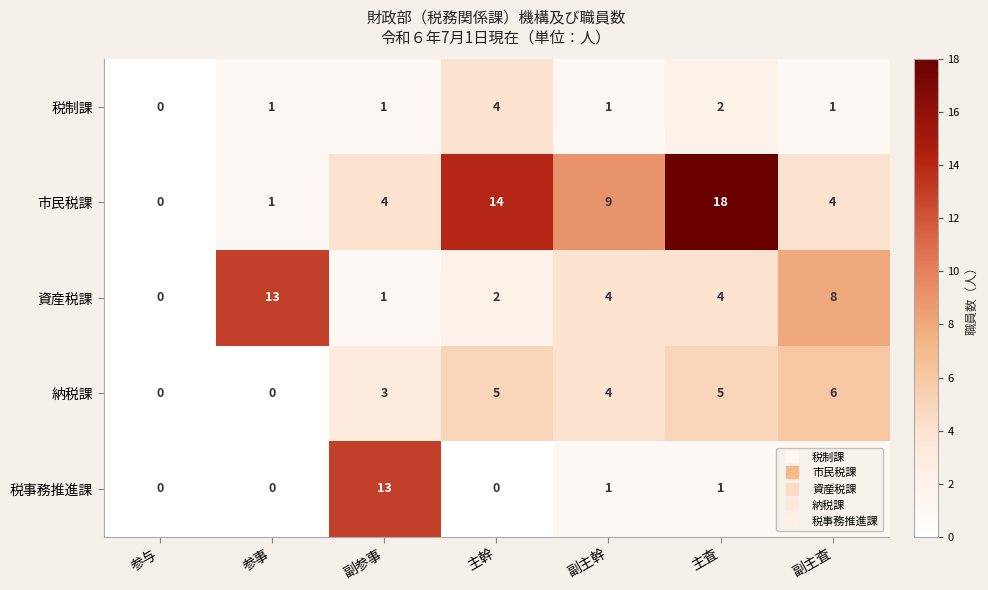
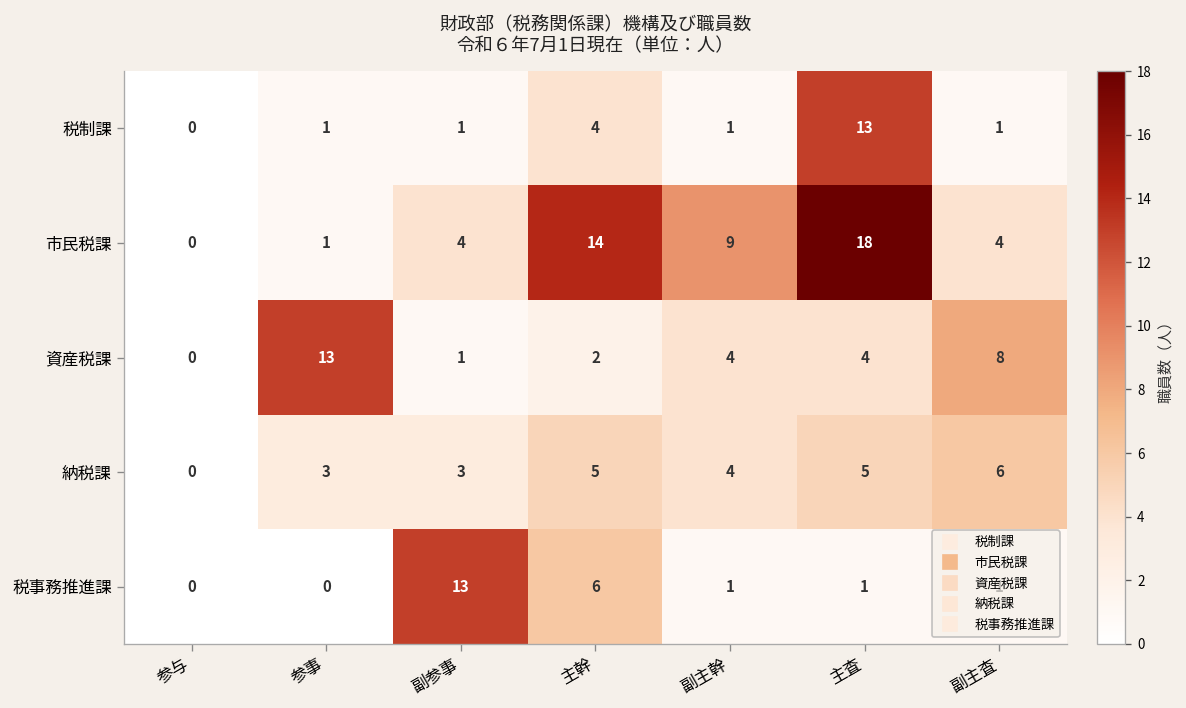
  {
    "税制課": {
      "参与": 0,
      "参事": 1,
      "副参事": 1,
      "主幹": 4,
      "副主幹": 1,
-     "主査": 2,
+     "主査": 13,
      "副主査": 1
    },
    "市民税課": {
      "参与": 0,
      "参事": 1,
      "副参事": 4,
      "主幹": 14,
      "副主幹": 9,
      "主査": 18,
      "副主査": 4
    },
    "資産税課": {
      "参与": 0,
      "参事": 13,
      "副参事": 1,
      "主幹": 2,
      "副主幹": 4,
      "主査": 4,
      "副主査": 8
    },
    "納税課": {
      "参与": 0,
-     "参事": 0,
+     "参事": 3,
      "副参事": 3,
      "主幹": 5,
      "副主幹": 4,
      "主査": 5,
      "副主査": 6
    },
    "税事務推進課": {
      "参与": 0,
      "参事": 0,
      "副参事": 13,
-     "主幹": 0,
+     "主幹": 6,
      "副主幹": 1,
      "主査": 1
    }
  }
